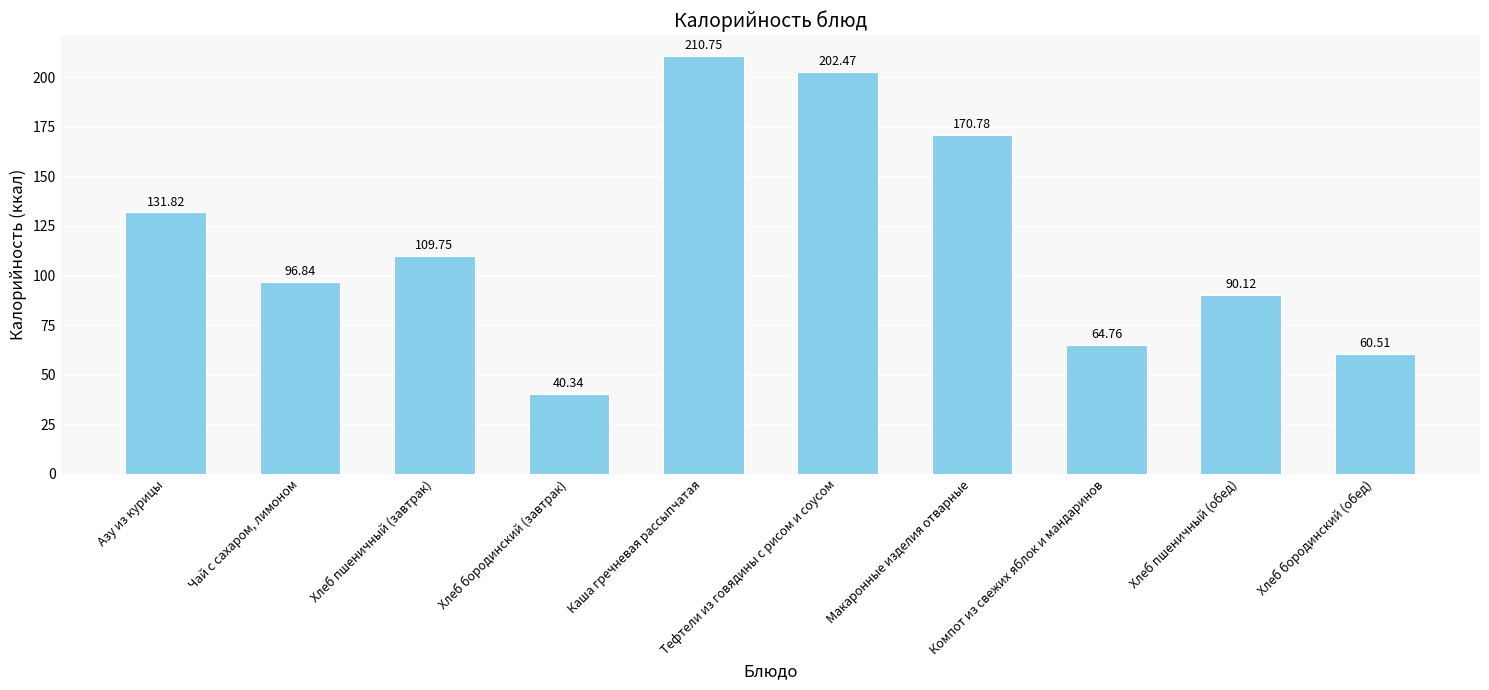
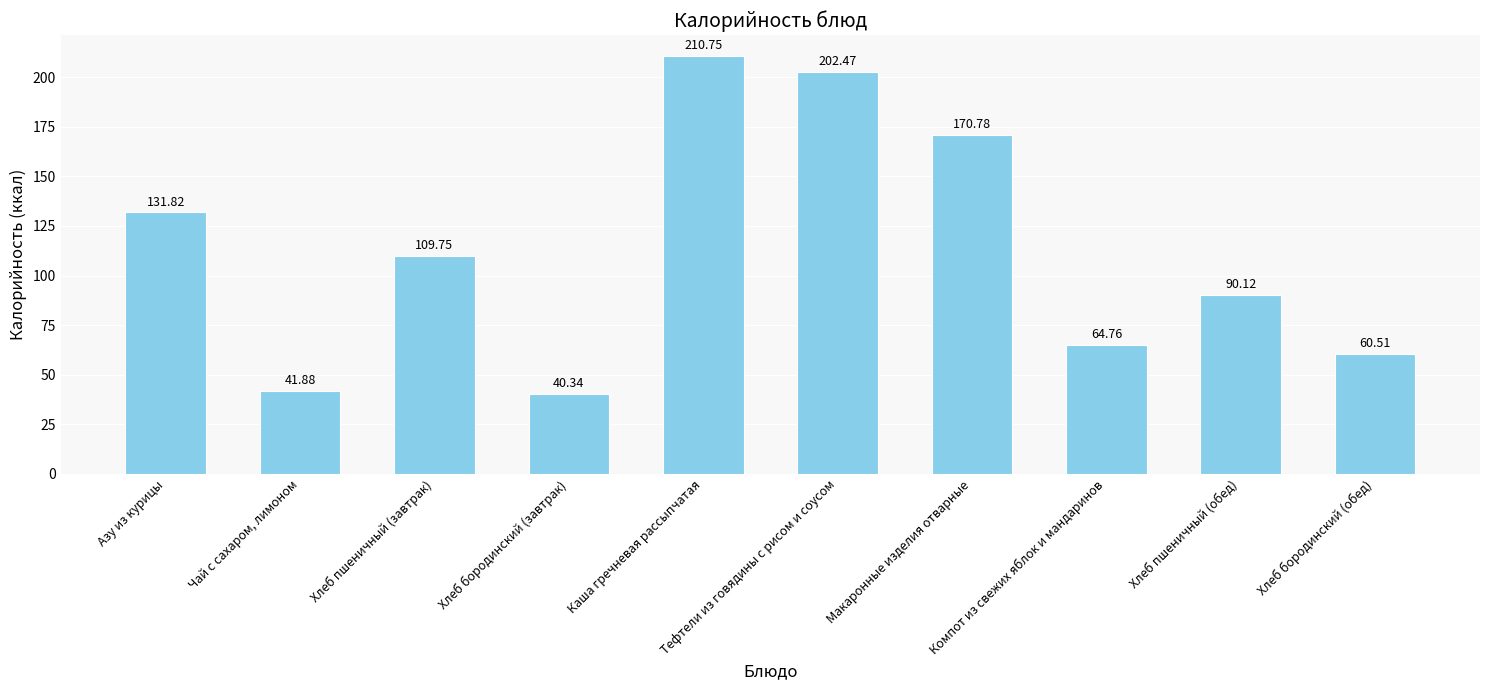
  {
    "Азу из курицы": 131.82,
-   "Чай с сахаром, лимоном": 96.84,
+   "Чай с сахаром, лимоном": 41.88,
    "Хлеб пшеничный (завтрак)": 109.75,
    "Хлеб бородинский (завтрак)": 40.34,
    "Каша гречневая рассыпчатая": 210.75,
    "Тефтели из говядины с рисом и соусом": 202.47,
    "Макаронные изделия отварные": 170.78,
    "Компот из свежих яблок и мандаринов": 64.76,
    "Хлеб пшеничный (обед)": 90.12,
    "Хлеб бородинский (обед)": 60.51
  }
